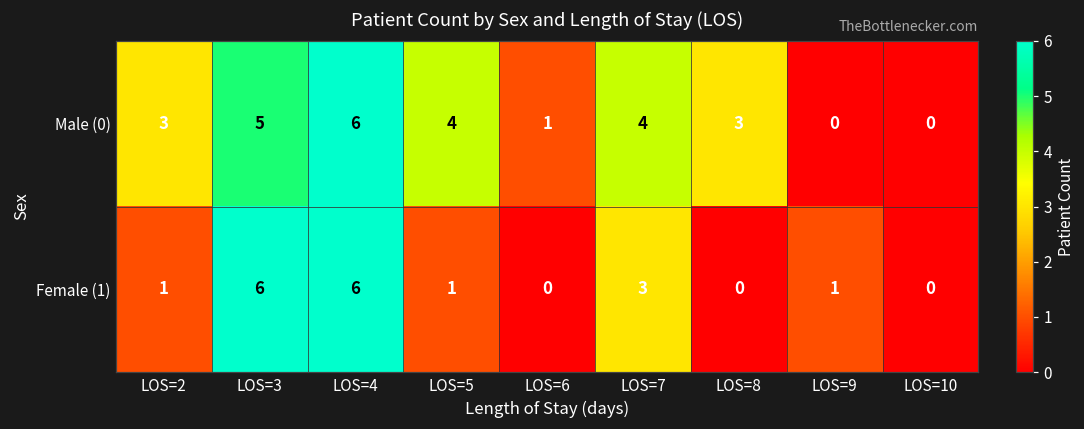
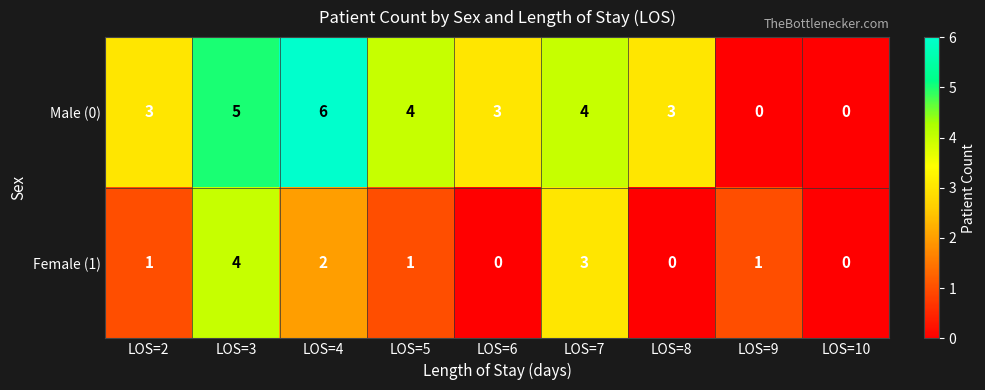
  {
    "Male (0)": {
      "LOS=2": 3,
      "LOS=3": 5,
      "LOS=4": 6,
      "LOS=5": 4,
-     "LOS=6": 1,
+     "LOS=6": 3,
      "LOS=7": 4,
      "LOS=8": 3,
      "LOS=9": 0,
      "LOS=10": 0
    },
    "Female (1)": {
      "LOS=2": 1,
-     "LOS=3": 6,
-     "LOS=4": 6,
+     "LOS=3": 4,
+     "LOS=4": 2,
      "LOS=5": 1,
      "LOS=6": 0,
      "LOS=7": 3,
      "LOS=8": 0,
      "LOS=9": 1,
      "LOS=10": 0
    }
  }
